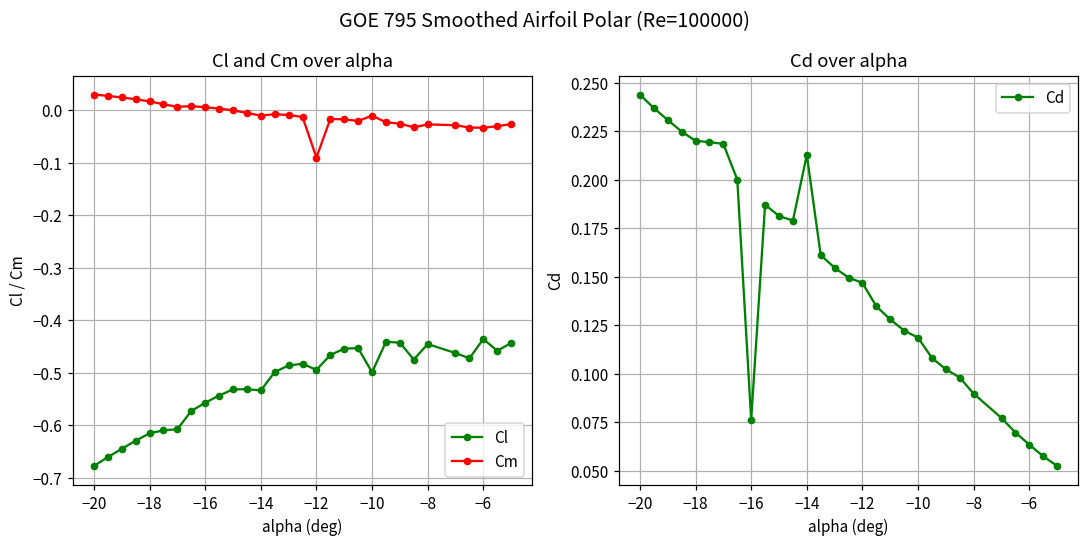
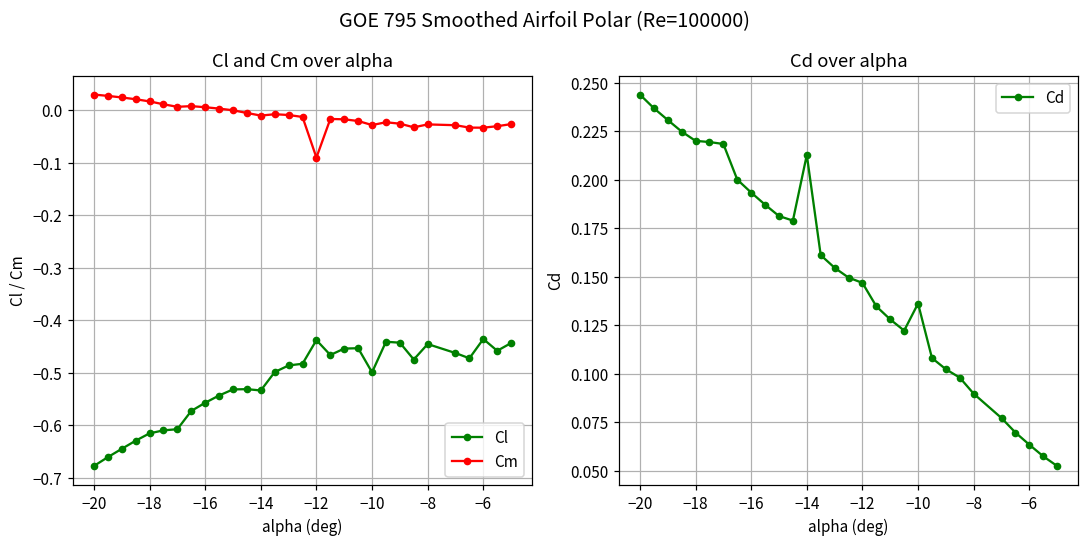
  {
    "Cl and Cm over alpha": {
      "Cl": {
        "−20": -0.68,
        "−18": -0.62,
        "−16": -0.56,
        "−14": -0.53,
-       "−12": -0.49,
+       "−12": -0.44,
        "−10": -0.50,
        "−8": -0.45,
        "−6": -0.44
      },
      "Cm": {
        "−20": 0.03,
        "−18": 0.02,
        "−16": 0.01,
        "−14": -0.01,
        "−12": -0.09,
-       "−10": -0.01,
+       "−10": -0.03,
        "−8": -0.03,
        "−6": -0.03
      }
    },
    "Cd over alpha": {
      "−20": 0.244,
      "−18": 0.220,
-     "−16": 0.076,
+     "−16": 0.194,
      "−14": 0.213,
      "−12": 0.147,
-     "−10": 0.119,
+     "−10": 0.136,
      "−8": 0.090,
      "−6": 0.064
    }
  }
